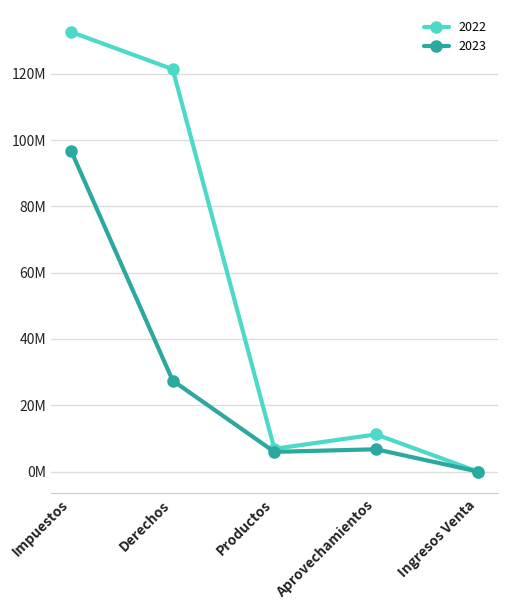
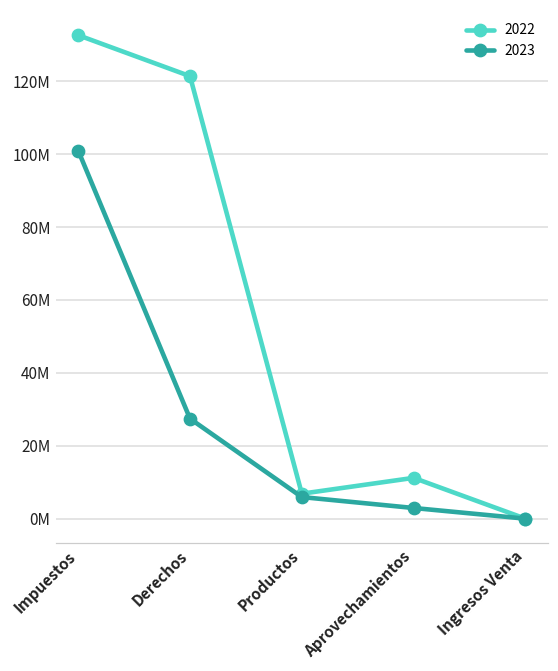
  {
    "2022": {
      "Impuestos": 133000000,
      "Derechos": 121000000,
      "Productos": 7000000,
      "Aprovechamientos": 11000000
    },
    "2023": {
-     "Impuestos": 97000000,
+     "Impuestos": 101000000,
      "Derechos": 27000000,
      "Productos": 6000000,
-     "Aprovechamientos": 7000000
+     "Aprovechamientos": 3000000
    }
  }
